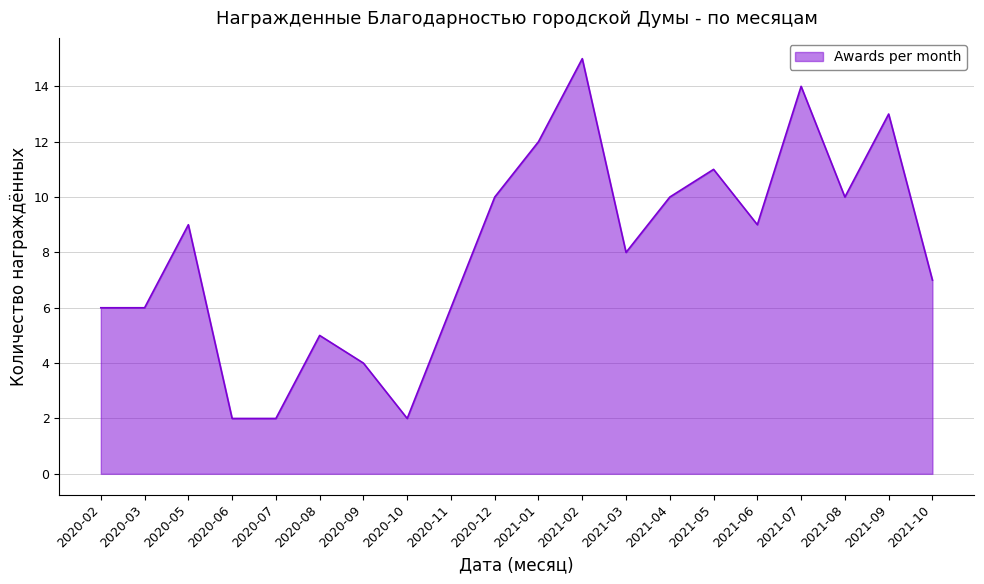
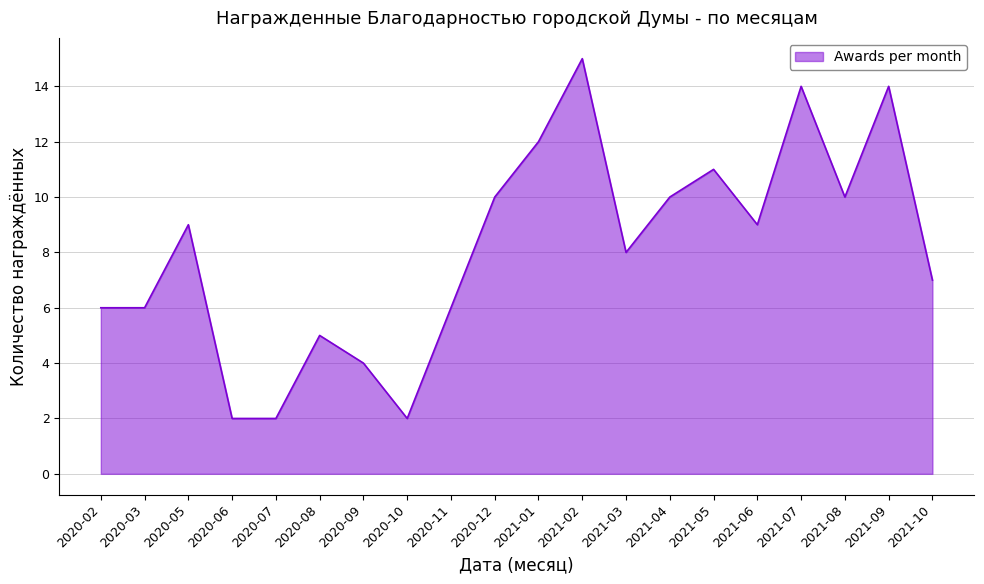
  {
    "2020-02": 6,
    "2020-03": 6,
    "2020-05": 9,
    "2020-06": 2,
    "2020-07": 2,
    "2020-08": 5,
    "2020-09": 4,
    "2020-10": 2,
    "2020-11": 6,
    "2020-12": 10,
    "2021-01": 12,
    "2021-02": 15,
    "2021-03": 8,
    "2021-04": 10,
    "2021-05": 11,
    "2021-06": 9,
    "2021-07": 14,
    "2021-08": 10,
-   "2021-09": 13,
+   "2021-09": 14,
    "2021-10": 7
  }
